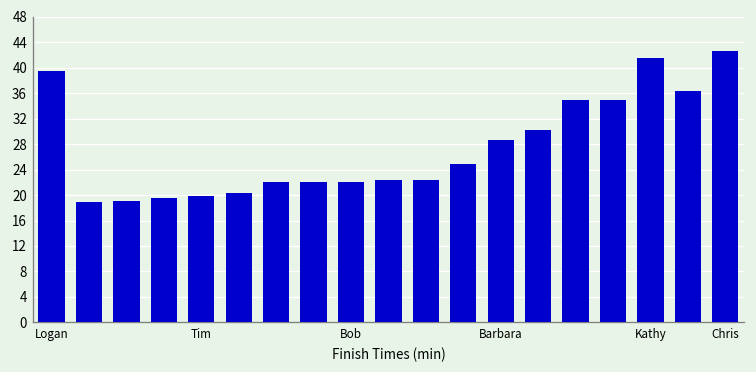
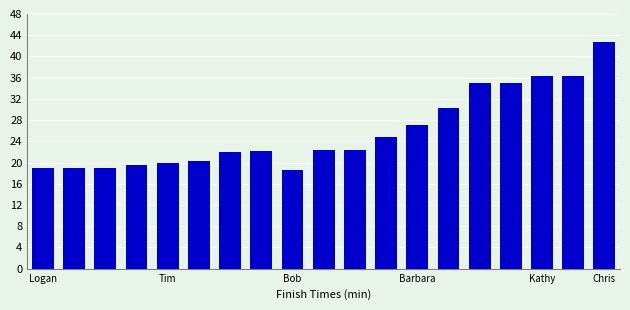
  {
-   "Logan": 40,
+   "Logan": 19,
    "Tim": 20,
-   "Bob": 22,
-   "Barbara": 29,
-   "Kathy": 42,
+   "Bob": 19,
+   "Barbara": 27,
+   "Kathy": 36,
    "Chris": 43
  }
